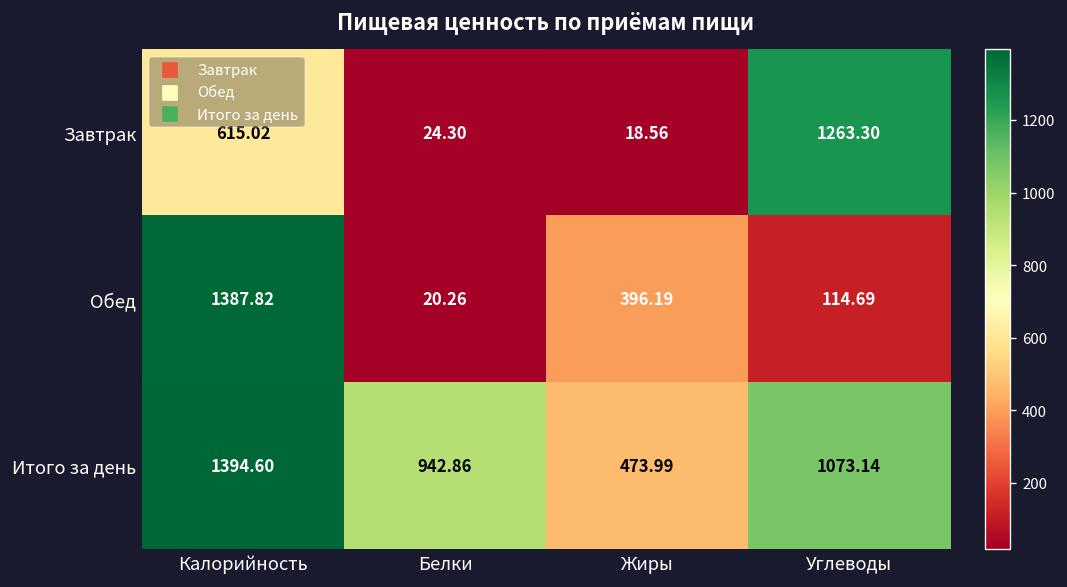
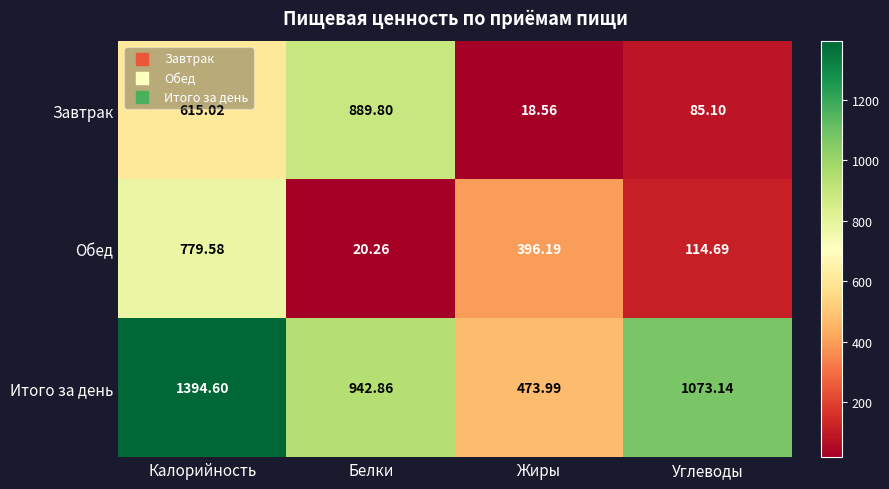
  {
    "Завтрак": {
-     "Белки": 24.30,
+     "Белки": 889.80,
      "Жиры": 18.56,
-     "Углеводы": 1263.30
+     "Углеводы": 85.10
    },
    "Обед": {
-     "Калорийность": 1387.82,
+     "Калорийность": 779.58,
      "Белки": 20.26,
      "Жиры": 396.19,
      "Углеводы": 114.69
    },
    "Итого за день": {
      "Калорийность": 1394.60,
      "Белки": 942.86,
      "Жиры": 473.99,
      "Углеводы": 1073.14
    }
  }
